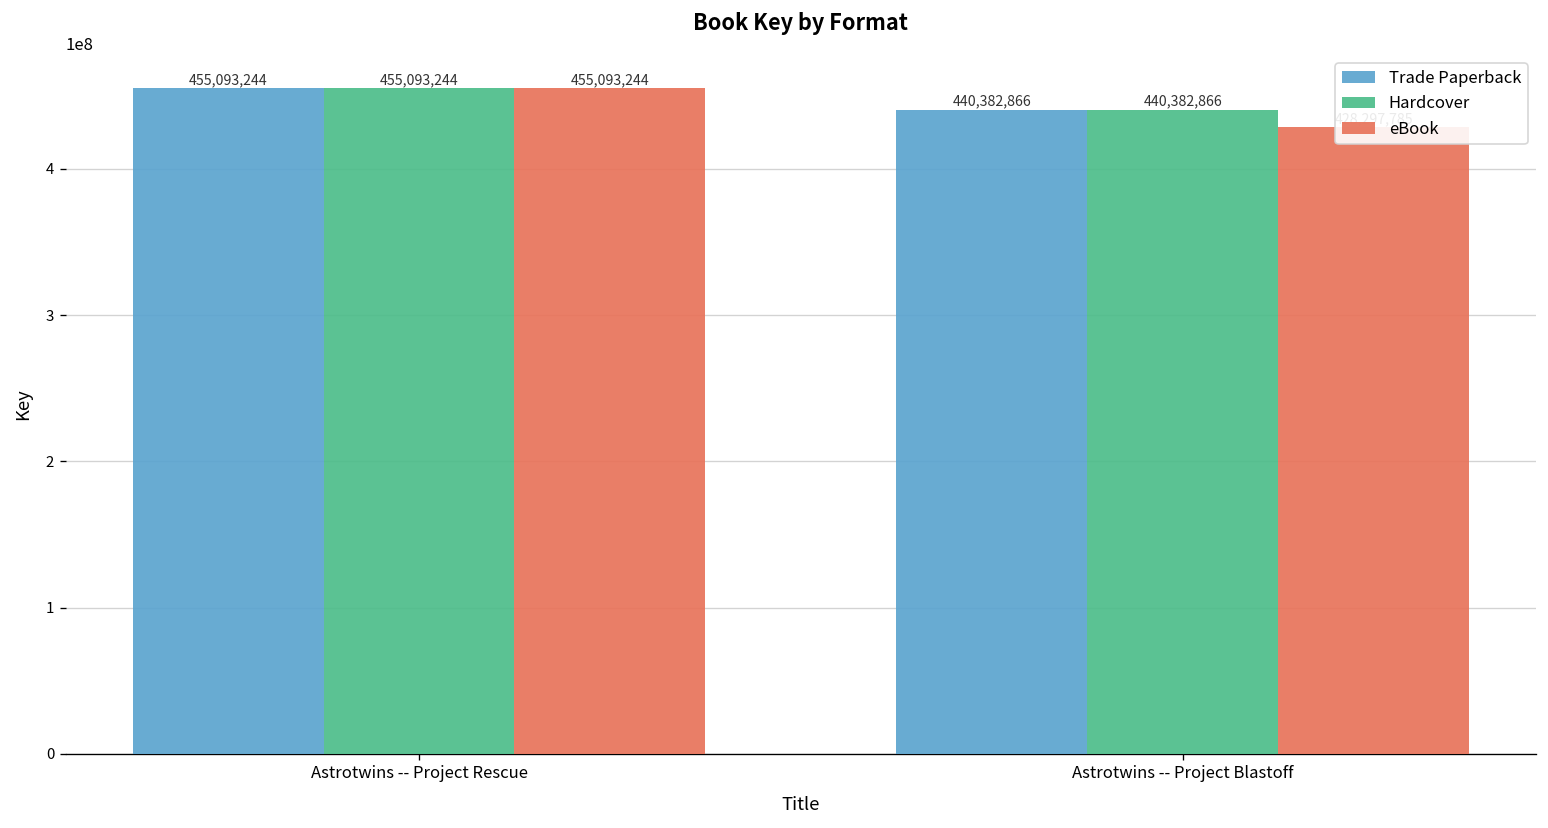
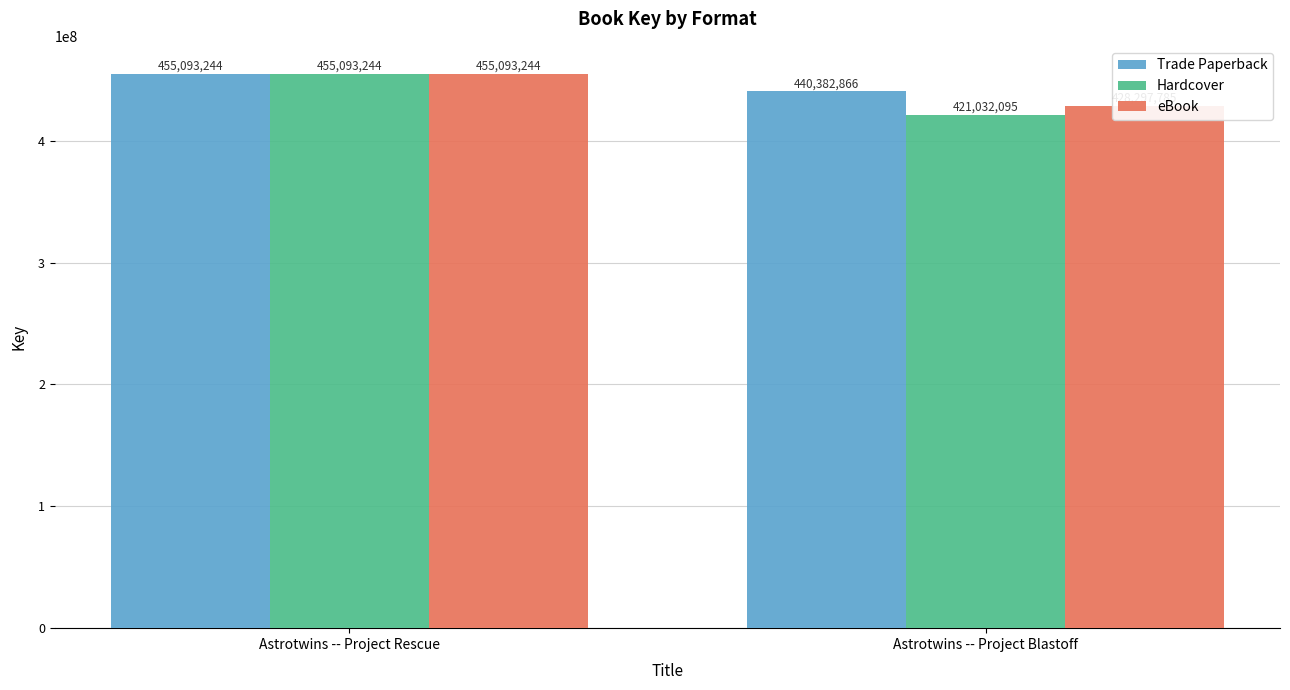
  {
    "Trade Paperback": {
      "Astrotwins -- Project Rescue": "455,093,244",
      "Astrotwins -- Project Blastoff": "440,382,866"
    },
    "Hardcover": {
      "Astrotwins -- Project Rescue": "455,093,244",
-     "Astrotwins -- Project Blastoff": "440,382,866"
+     "Astrotwins -- Project Blastoff": "421,032,095"
    },
    "eBook": {
      "Astrotwins -- Project Rescue": "455,093,244"
    }
  }
